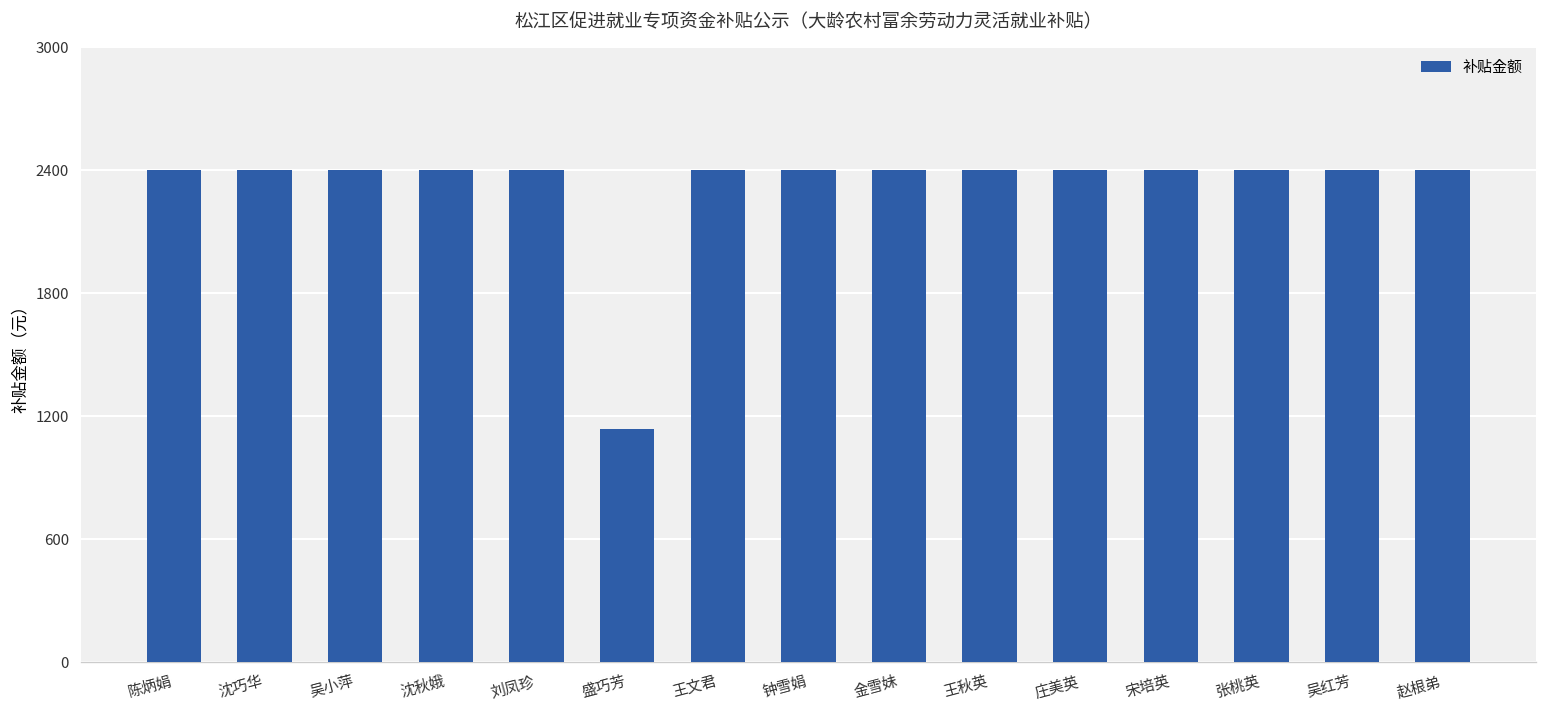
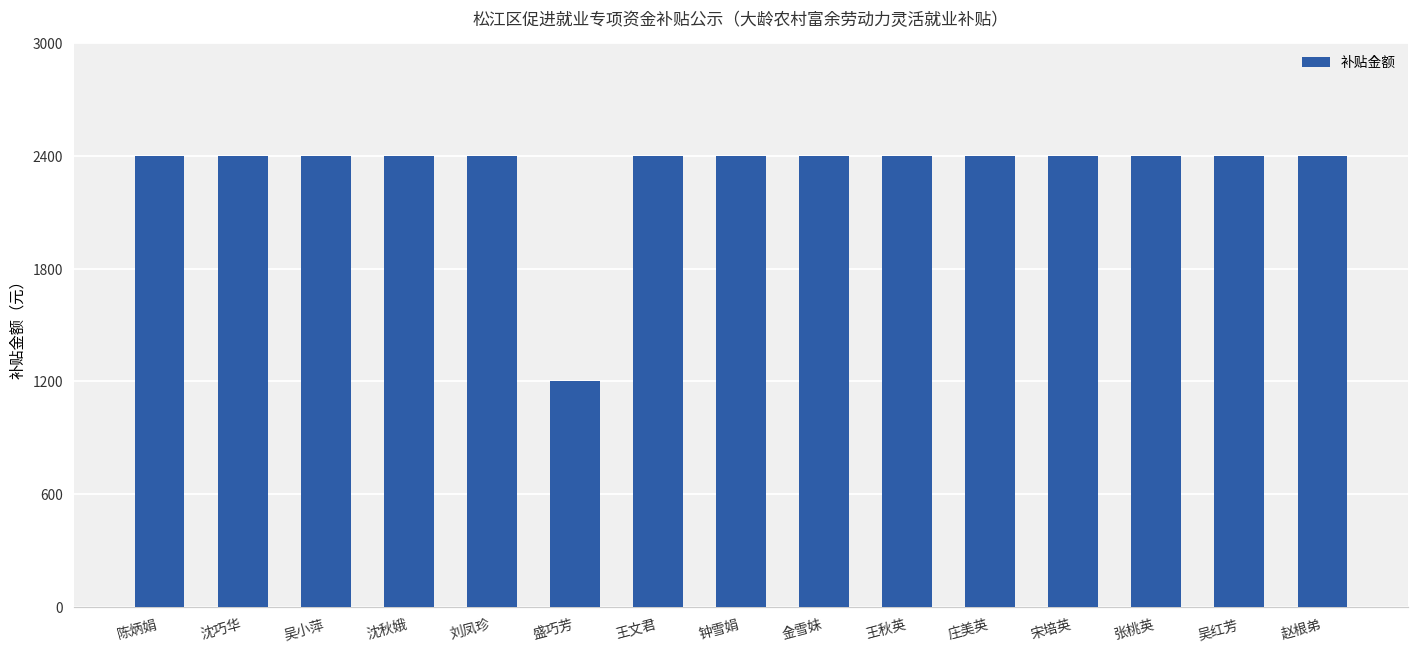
  {
    "陈炳娟": 2400,
    "沈巧华": 2400,
    "吴小萍": 2400,
    "沈秋娥": 2400,
    "刘凤珍": 2400,
-   "盛巧芳": 1140,
+   "盛巧芳": 1200,
    "王文君": 2400,
    "钟雪娟": 2400,
    "金雪妹": 2400,
    "王秋英": 2400,
    "庄美英": 2400,
    "宋培英": 2400,
    "张桃英": 2400,
    "吴红芳": 2400,
    "赵根弟": 2400
  }
